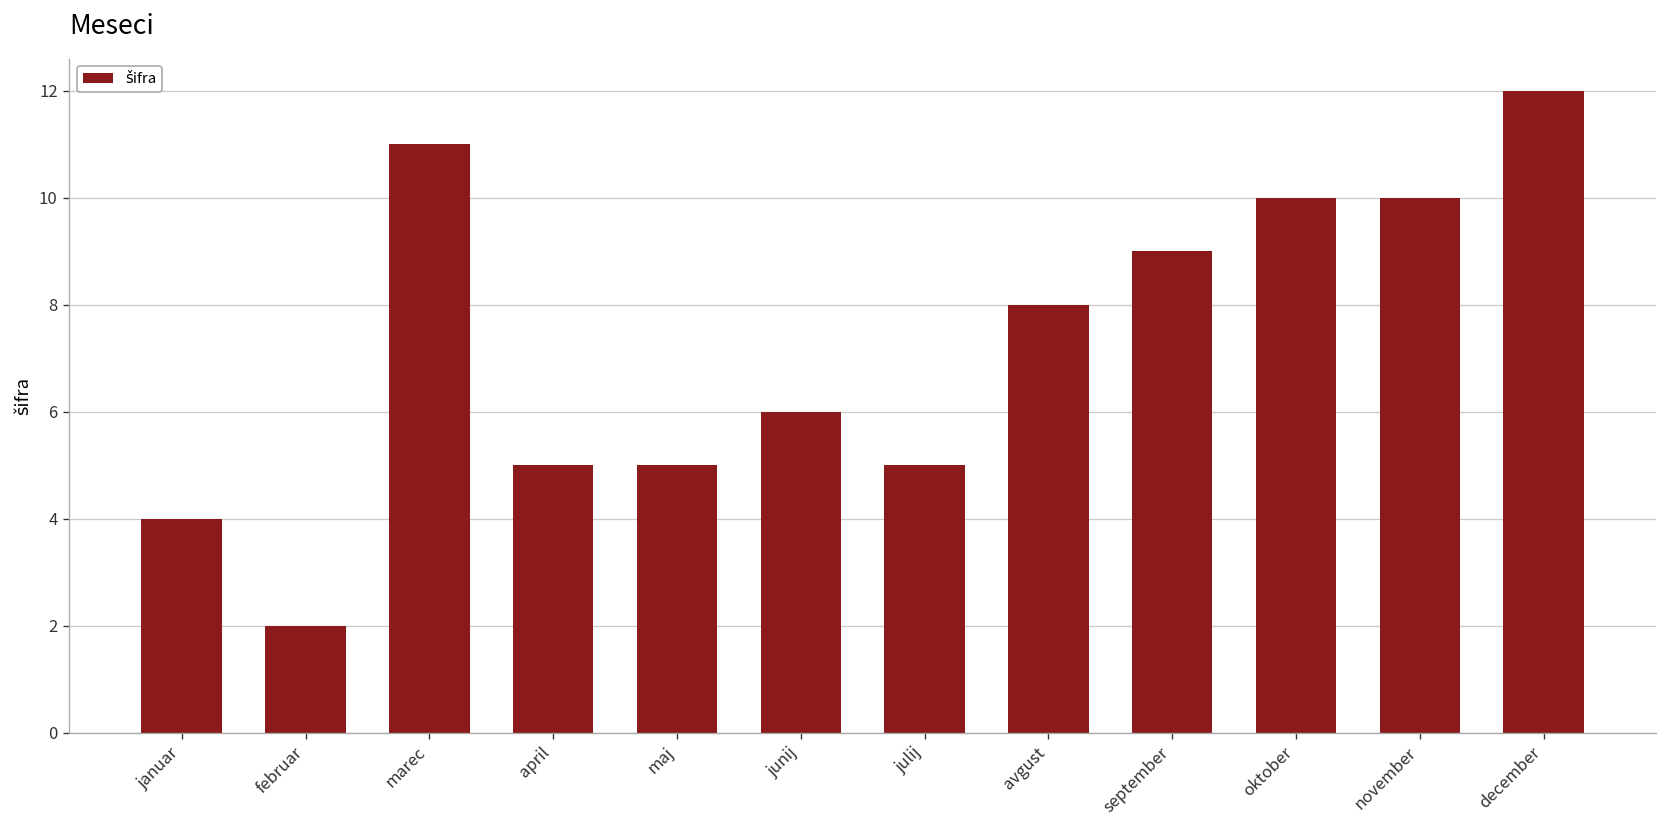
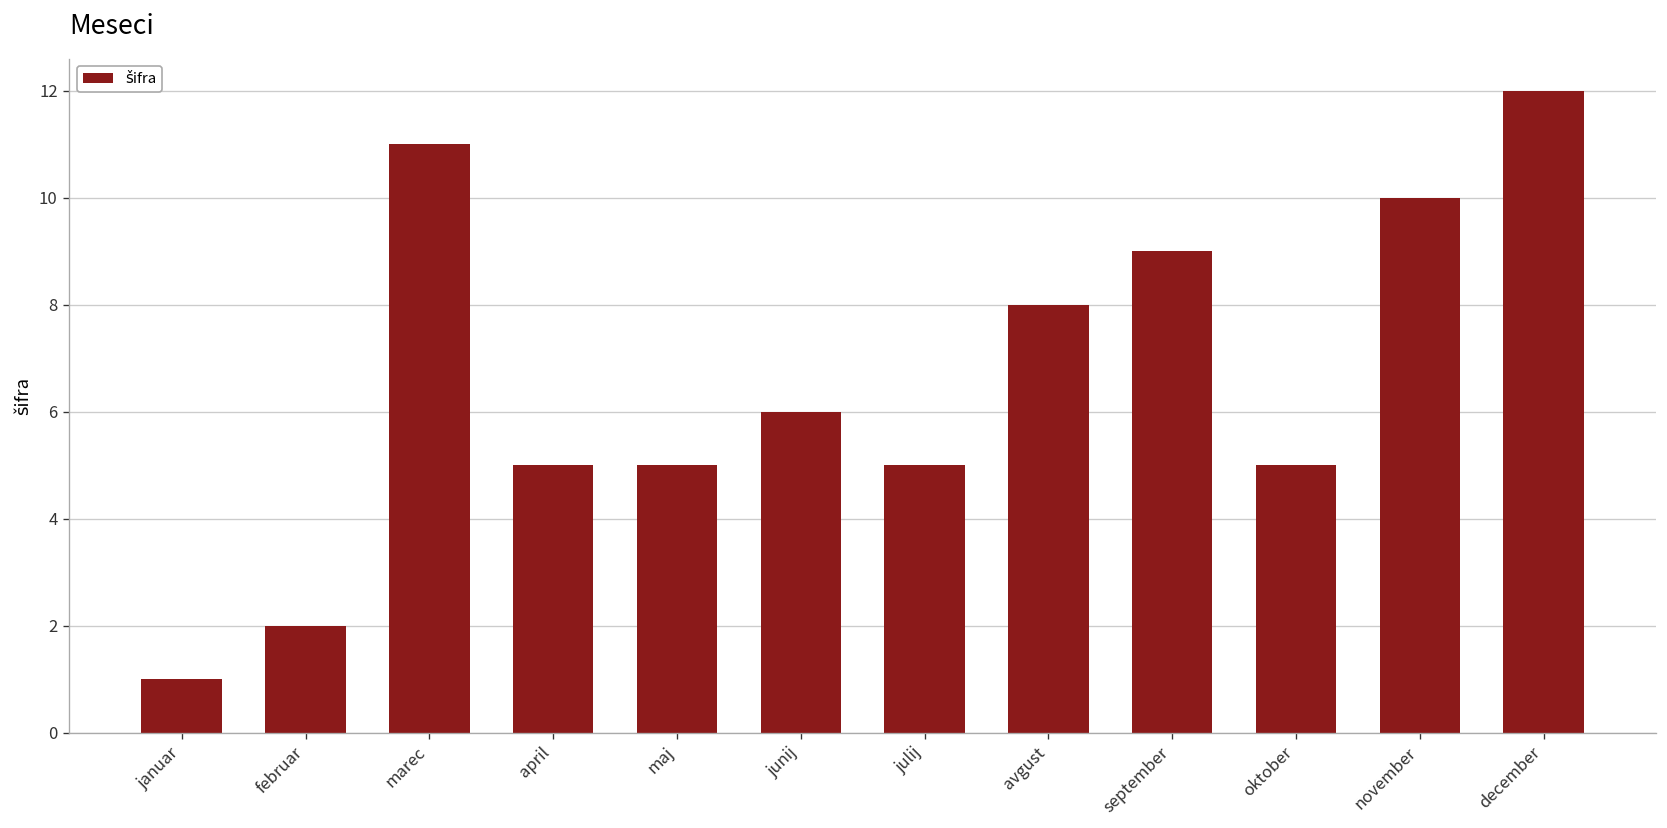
  {
-   "januar": 4,
+   "januar": 1,
    "februar": 2,
    "marec": 11,
    "april": 5,
    "maj": 5,
    "junij": 6,
    "julij": 5,
    "avgust": 8,
    "september": 9,
-   "oktober": 10,
+   "oktober": 5,
    "november": 10,
    "december": 12
  }
